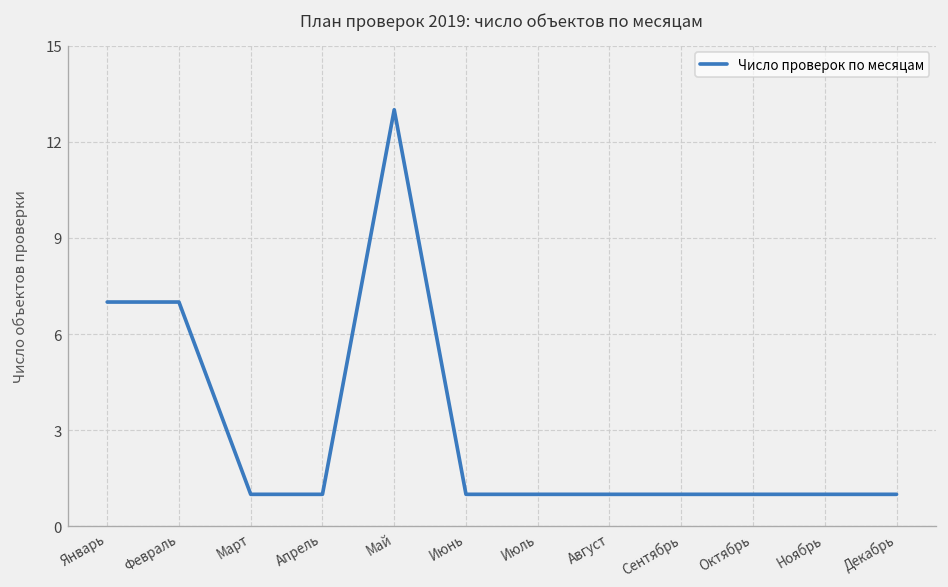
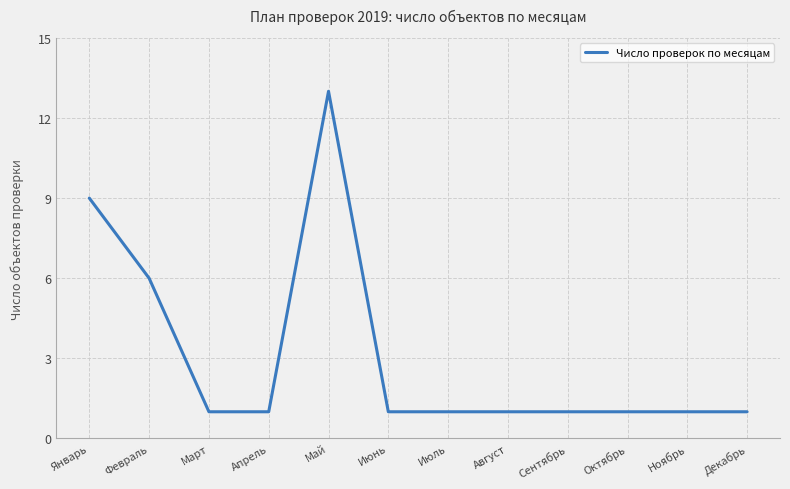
  {
-   "Январь": 7,
-   "Февраль": 7,
+   "Январь": 9,
+   "Февраль": 6,
    "Март": 1,
    "Апрель": 1,
    "Май": 13,
    "Июнь": 1,
    "Июль": 1,
    "Август": 1,
    "Сентябрь": 1,
    "Октябрь": 1,
    "Ноябрь": 1,
    "Декабрь": 1
  }
